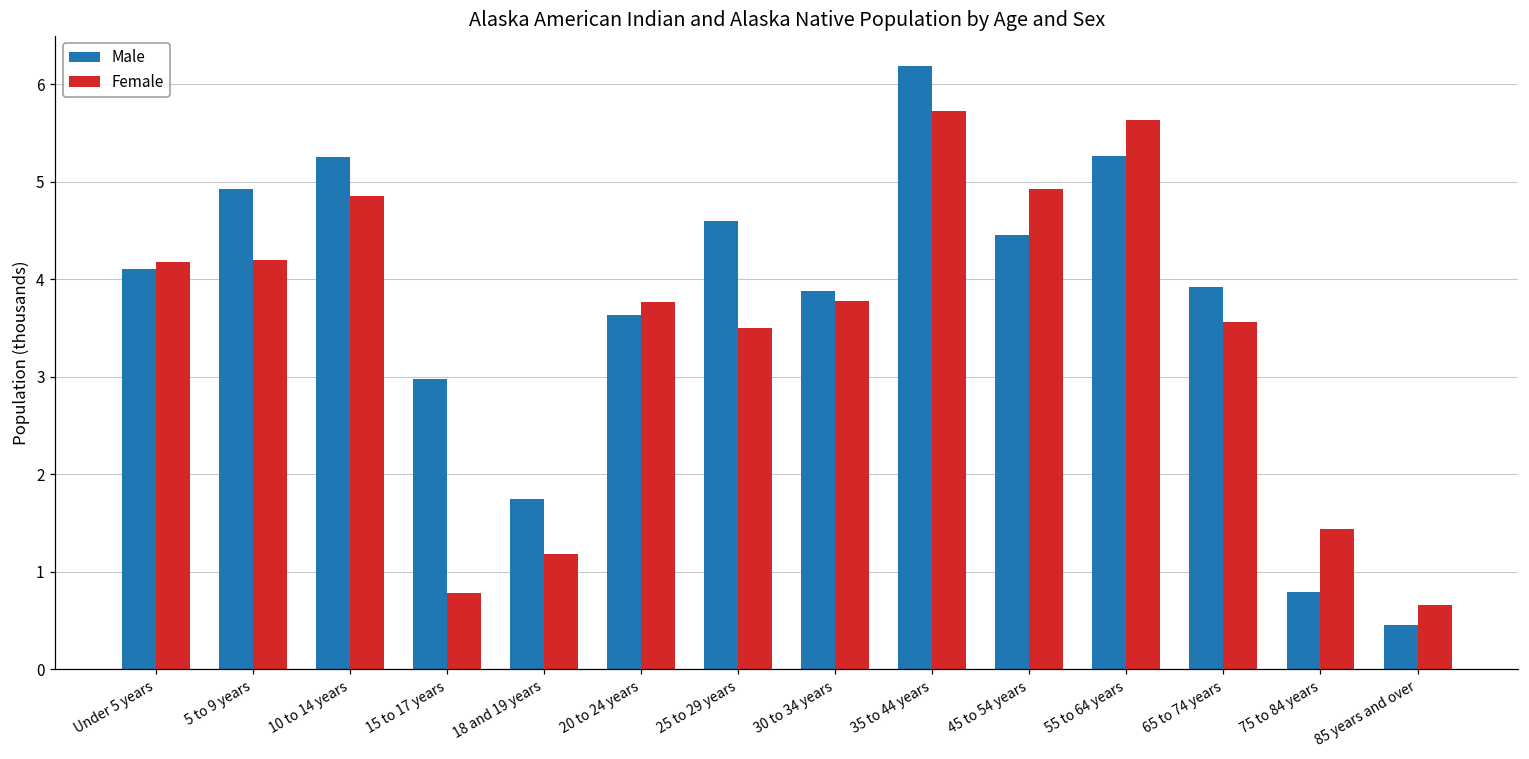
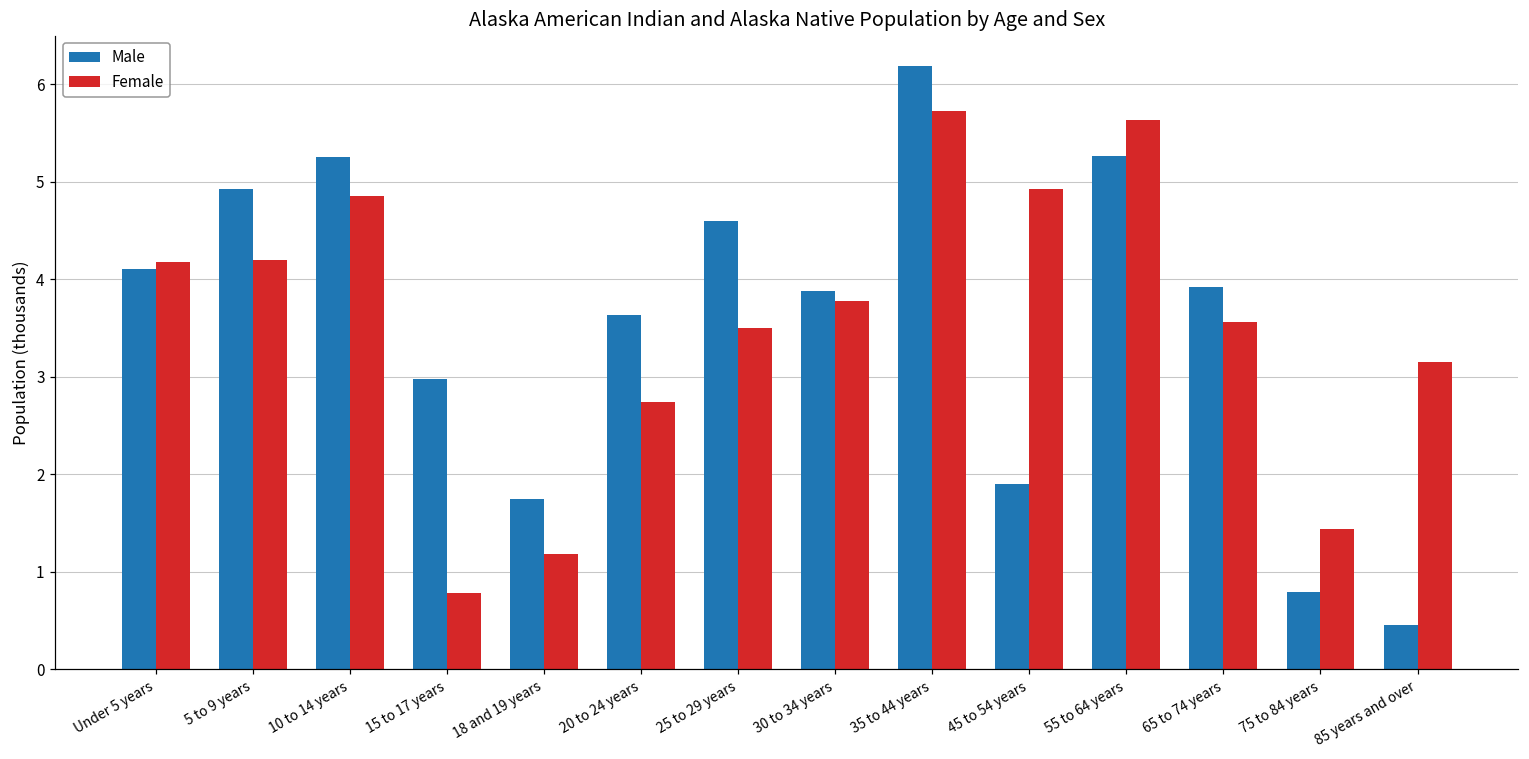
  {
    "Male": {
      "Under 5 years": 4.1,
      "5 to 9 years": 4.9,
      "10 to 14 years": 5.3,
      "15 to 17 years": 3.0,
      "18 and 19 years": 1.7,
      "20 to 24 years": 3.6,
      "25 to 29 years": 4.6,
      "30 to 34 years": 3.9,
      "35 to 44 years": 6.2,
-     "45 to 54 years": 4.5,
+     "45 to 54 years": 1.9,
      "55 to 64 years": 5.3,
      "65 to 74 years": 3.9,
      "75 to 84 years": 0.8,
      "85 years and over": 0.5
    },
    "Female": {
      "Under 5 years": 4.2,
      "5 to 9 years": 4.2,
      "10 to 14 years": 4.9,
      "15 to 17 years": 0.8,
      "18 and 19 years": 1.2,
-     "20 to 24 years": 3.8,
+     "20 to 24 years": 2.7,
      "25 to 29 years": 3.5,
      "30 to 34 years": 3.8,
      "35 to 44 years": 5.7,
      "45 to 54 years": 4.9,
      "55 to 64 years": 5.6,
      "65 to 74 years": 3.6,
      "75 to 84 years": 1.4,
-     "85 years and over": 0.7
+     "85 years and over": 3.2
    }
  }
